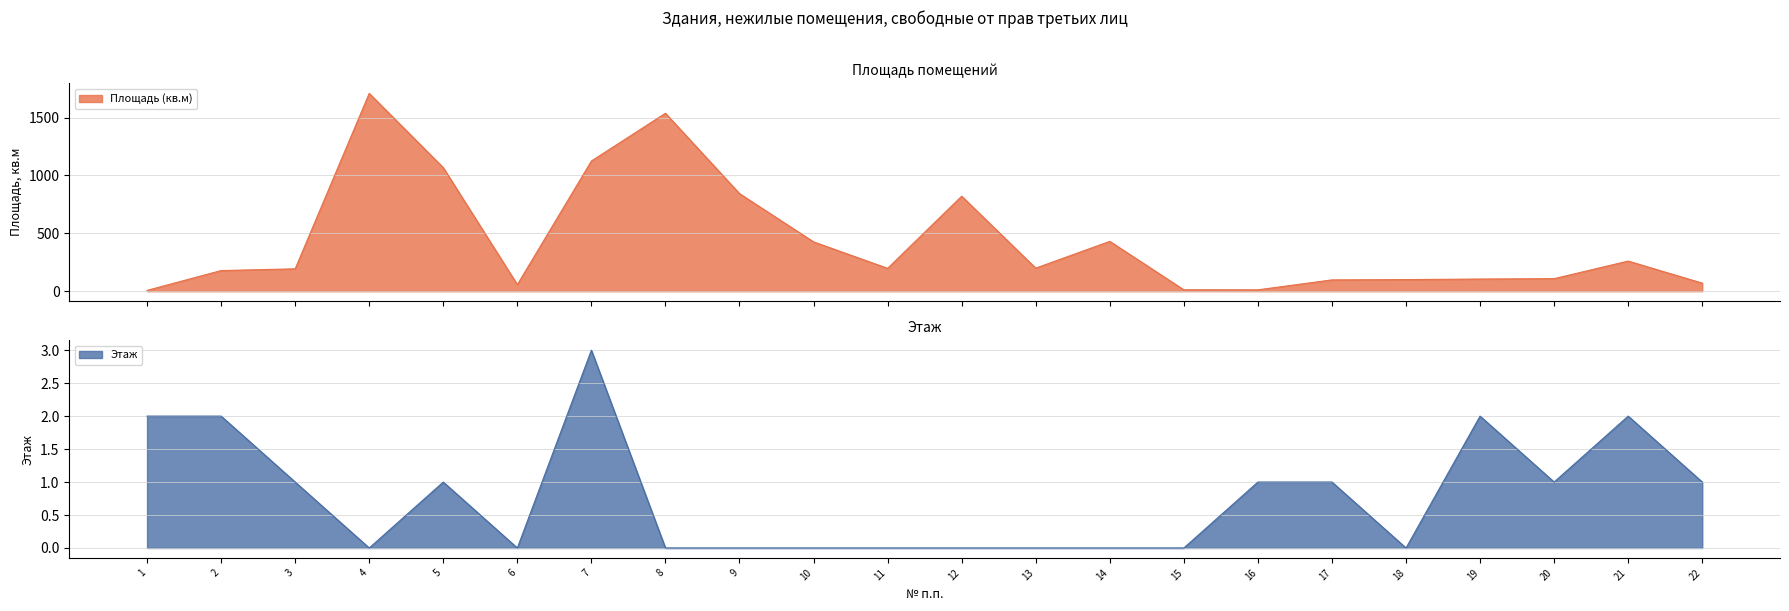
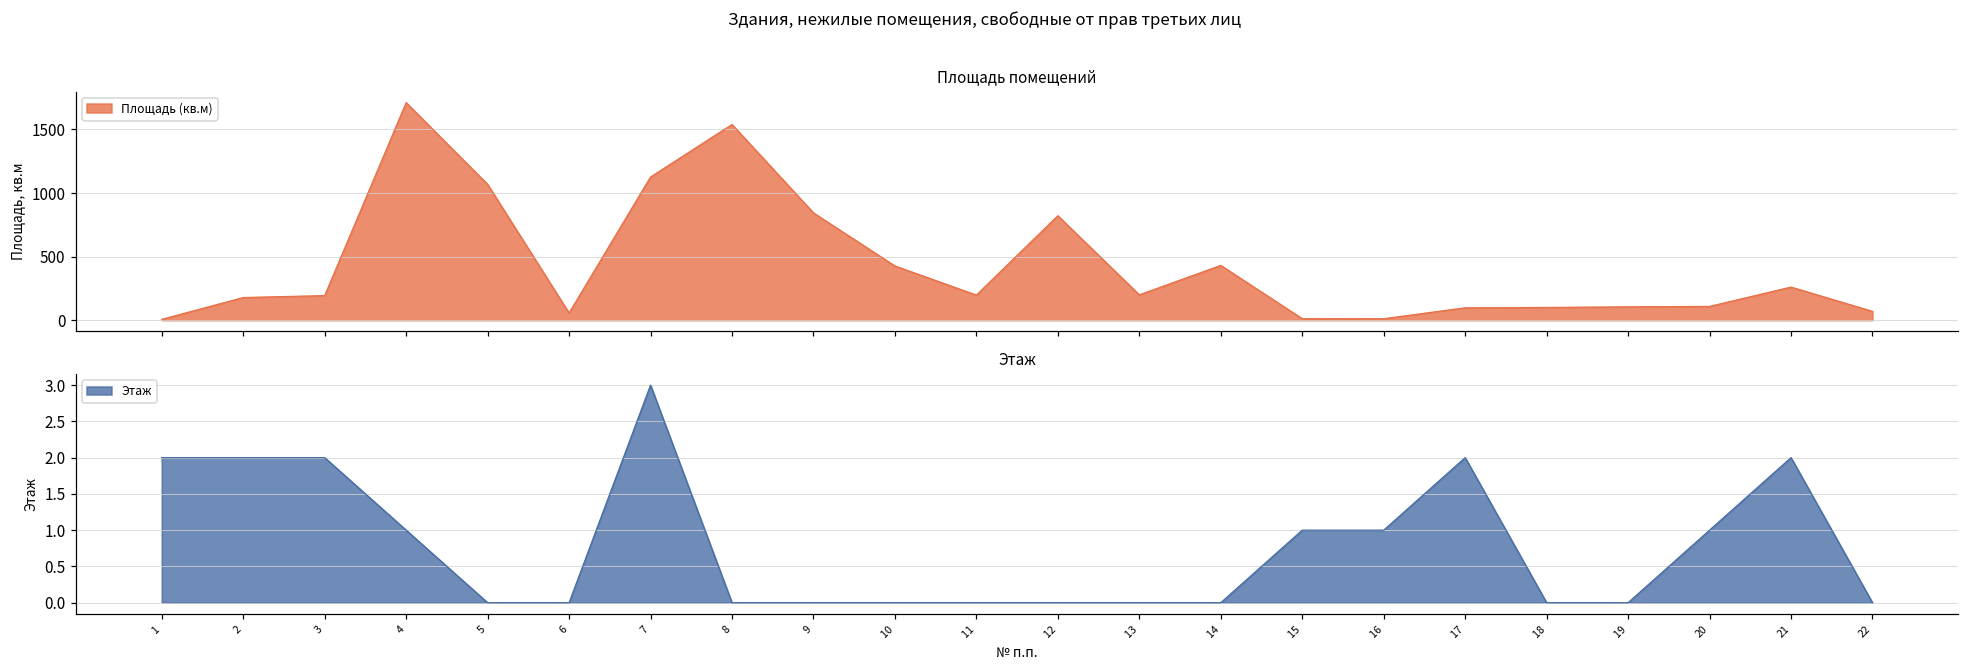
  {
    "Этаж": {
      "1": 2,
      "2": 2,
-     "3": 1,
-     "4": 0,
-     "5": 1,
+     "3": 2,
+     "4": 1,
+     "5": 0,
      "6": 0,
      "7": 3,
      "8": 0,
      "9": 0,
      "10": 0,
      "11": 0,
      "12": 0,
      "13": 0,
      "14": 0,
-     "15": 0,
+     "15": 1,
      "16": 1,
-     "17": 1,
+     "17": 2,
      "18": 0,
-     "19": 2,
+     "19": 0,
      "20": 1,
      "21": 2,
-     "22": 1
+     "22": 0
    }
  }
